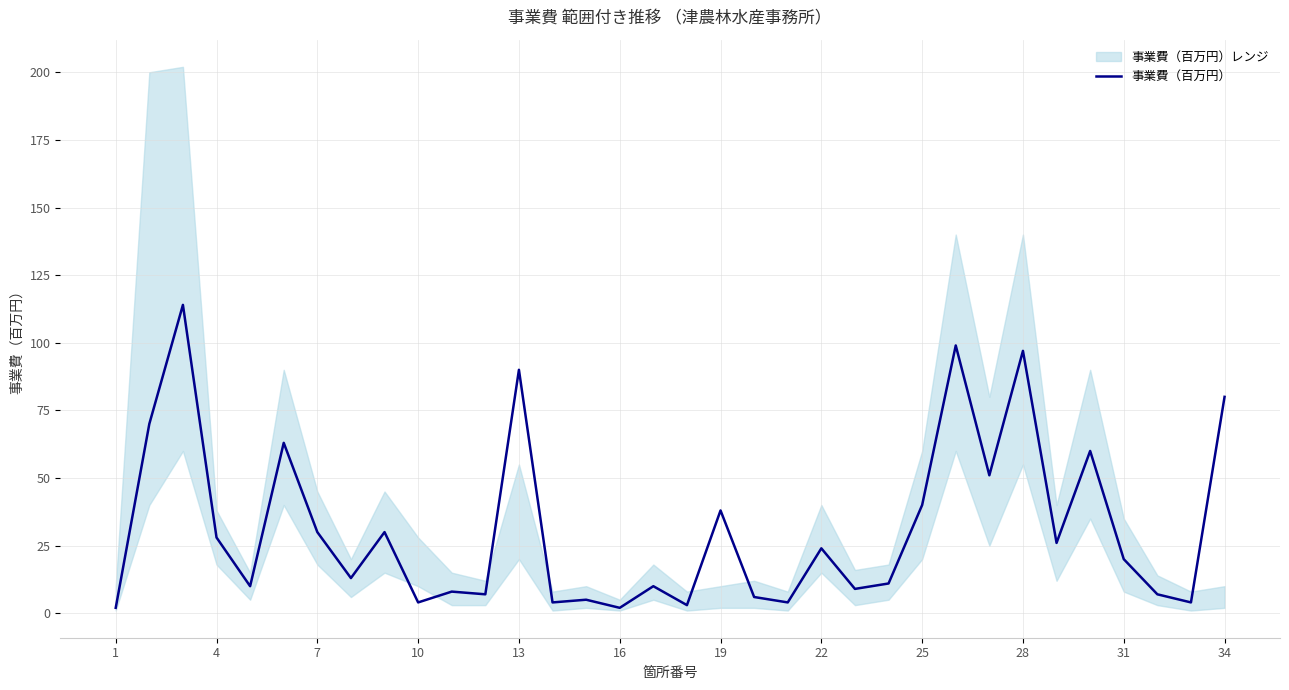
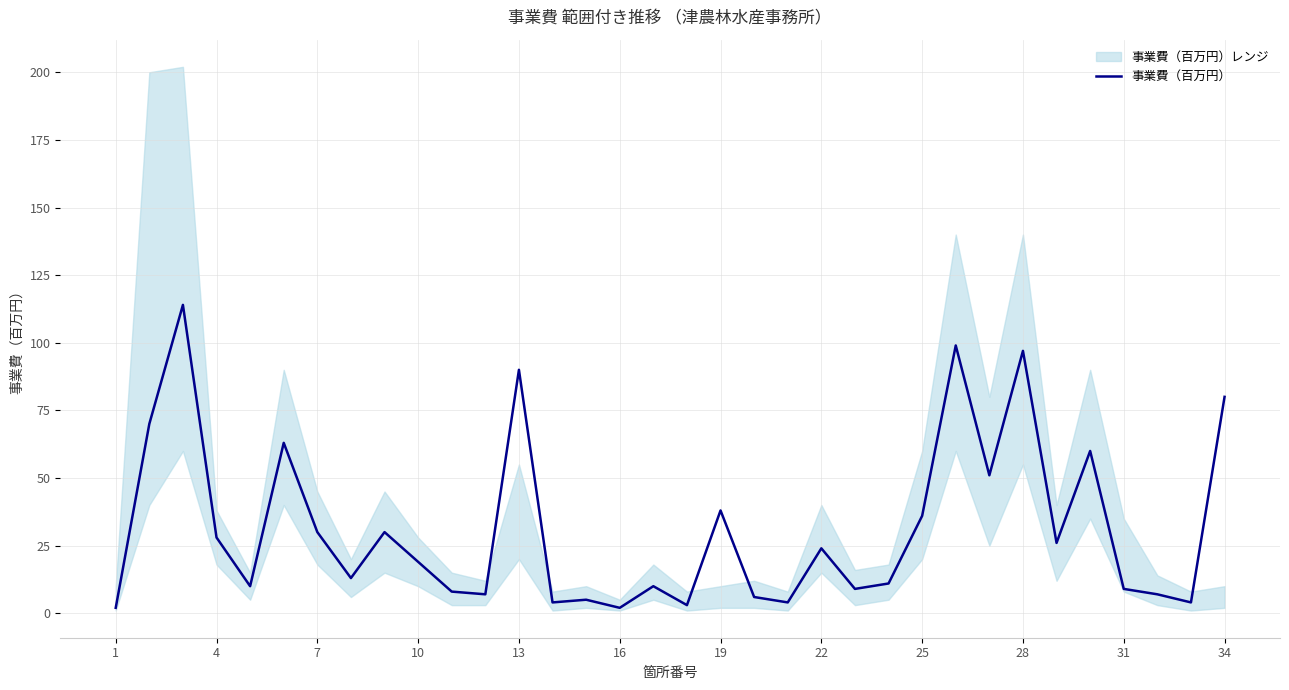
  {
    "事業費（百万円）": {
      "1": 2,
      "4": 28,
      "7": 30,
-     "10": 4,
+     "10": 19,
      "13": 90,
      "16": 2,
      "19": 38,
      "22": 24,
-     "25": 40,
+     "25": 36,
      "28": 97,
-     "31": 20,
+     "31": 9,
      "34": 80
    }
  }
